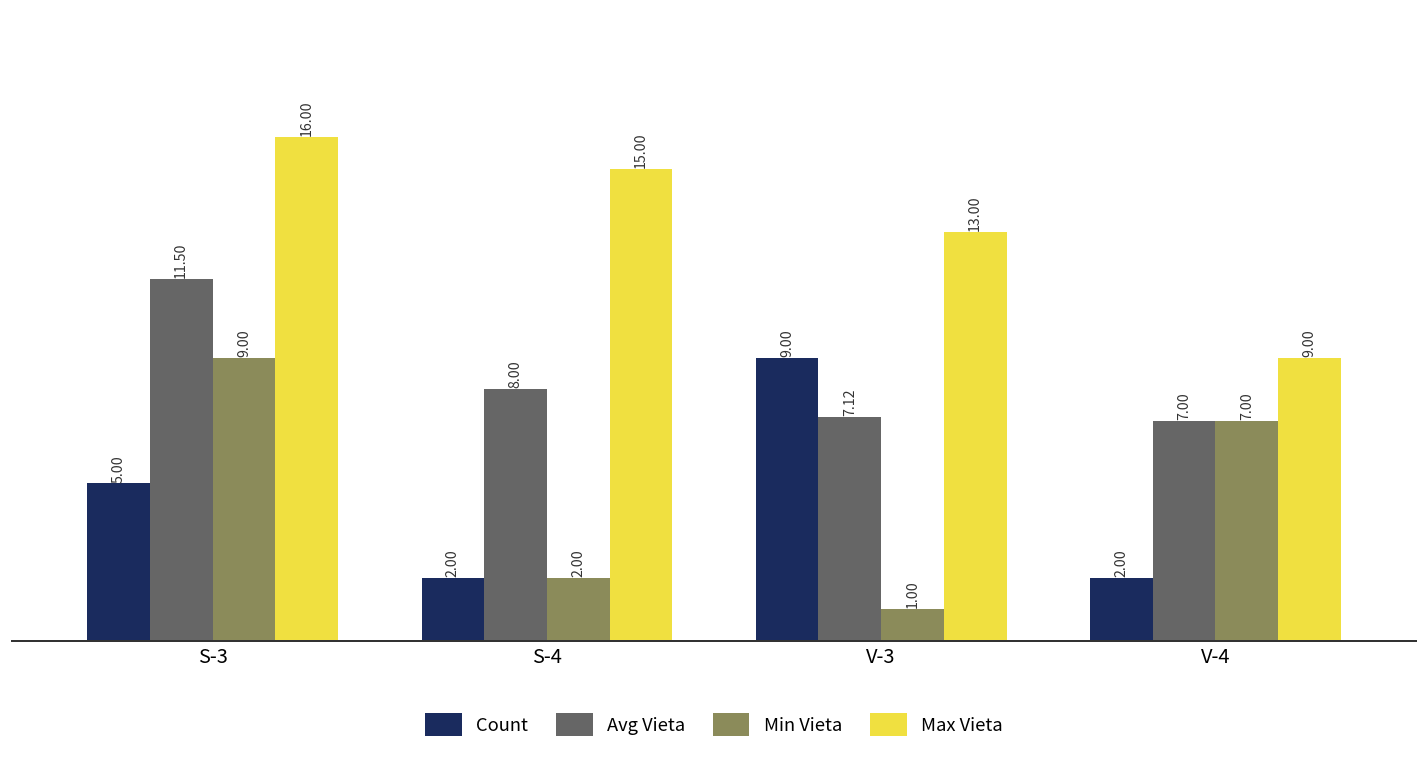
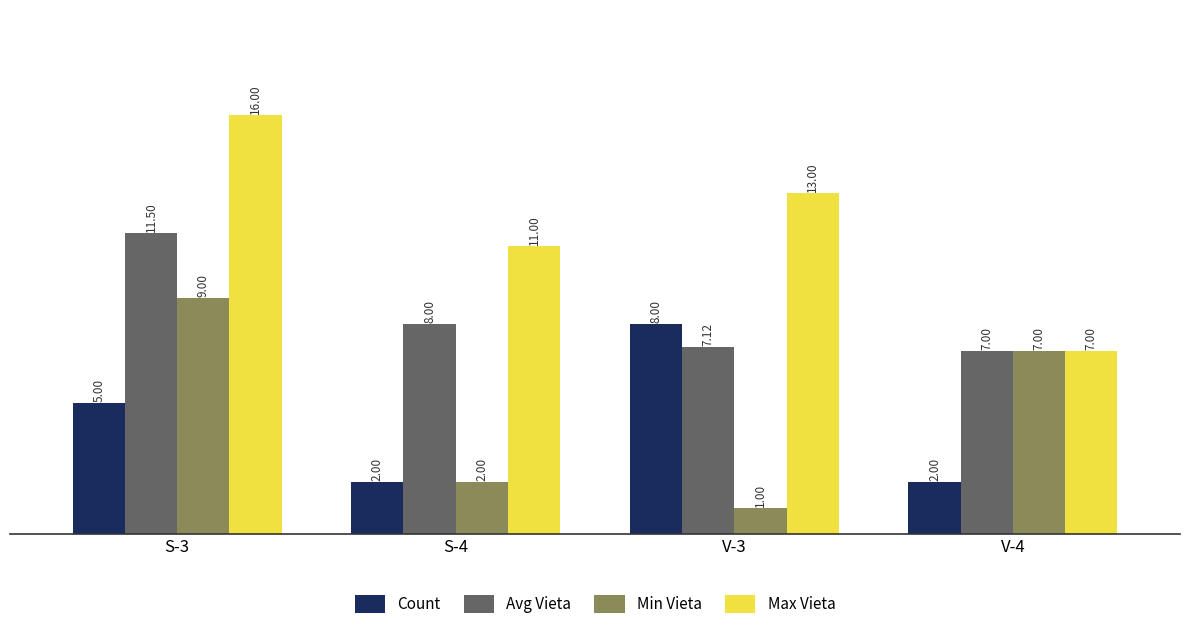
  {
    "Count": {
      "S-3": 5.00,
      "S-4": 2.00,
-     "V-3": 9.00,
+     "V-3": 8.00,
      "V-4": 2.00
    },
    "Max Vieta": {
      "S-3": 16.00,
-     "S-4": 15.00,
+     "S-4": 11.00,
      "V-3": 13.00,
-     "V-4": 9.00
+     "V-4": 7.00
    }
  }
